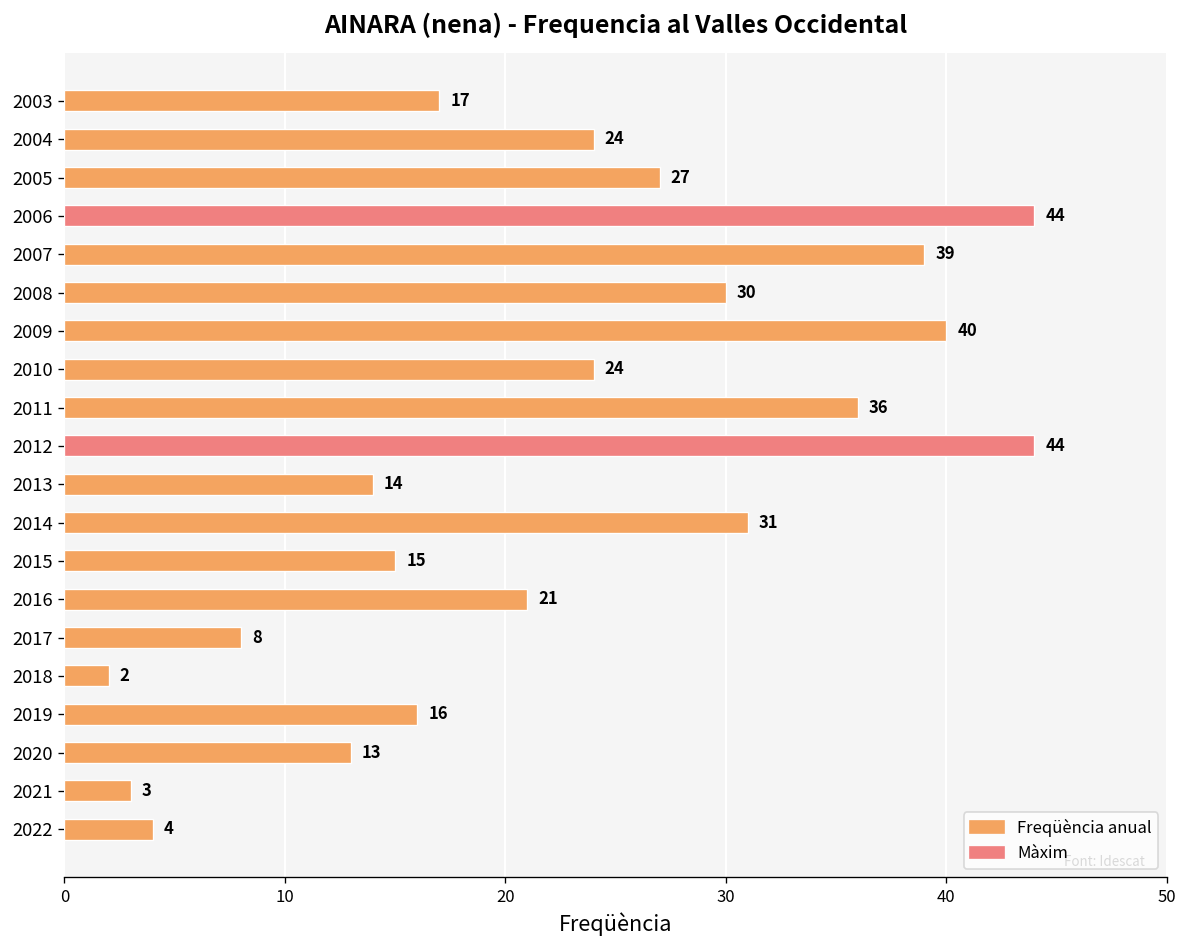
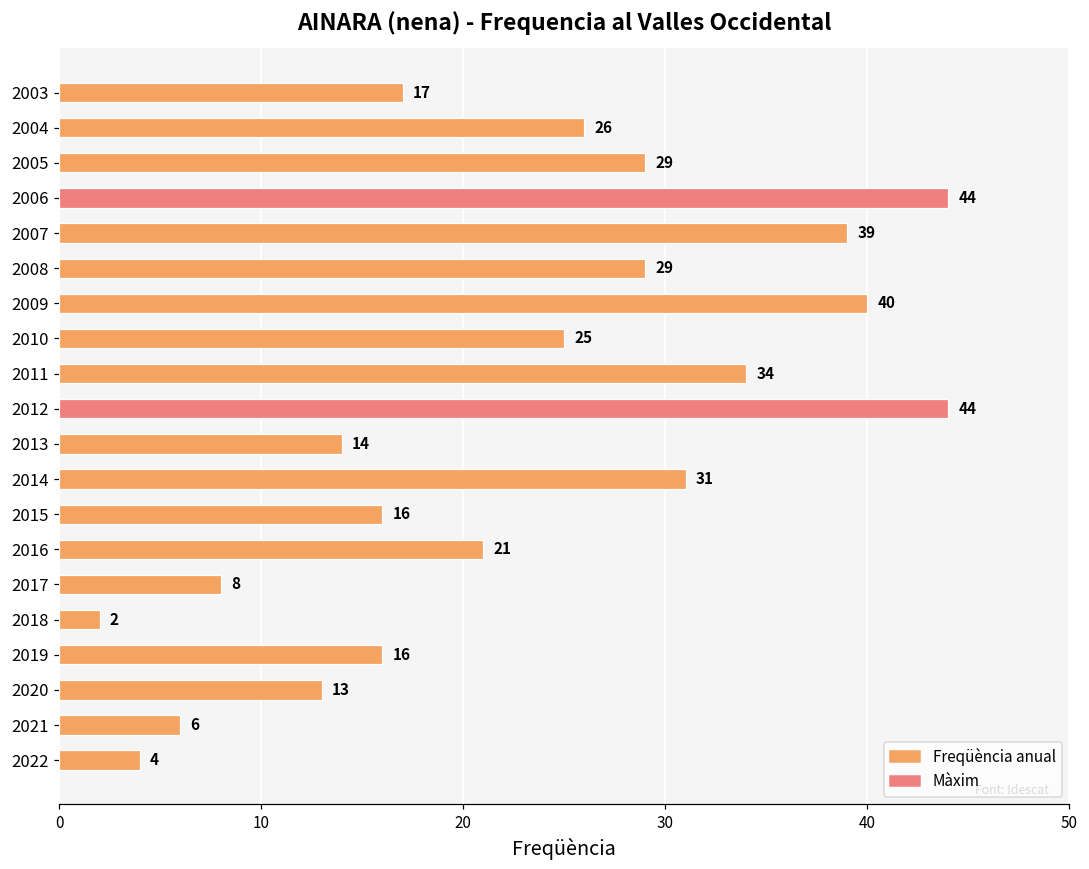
  {
    "2003": 17,
-   "2004": 24,
-   "2005": 27,
+   "2004": 26,
+   "2005": 29,
    "2006": 44,
    "2007": 39,
-   "2008": 30,
+   "2008": 29,
    "2009": 40,
-   "2010": 24,
-   "2011": 36,
+   "2010": 25,
+   "2011": 34,
    "2012": 44,
    "2013": 14,
    "2014": 31,
-   "2015": 15,
+   "2015": 16,
    "2016": 21,
    "2017": 8,
    "2018": 2,
    "2019": 16,
    "2020": 13,
-   "2021": 3,
+   "2021": 6,
    "2022": 4
  }
